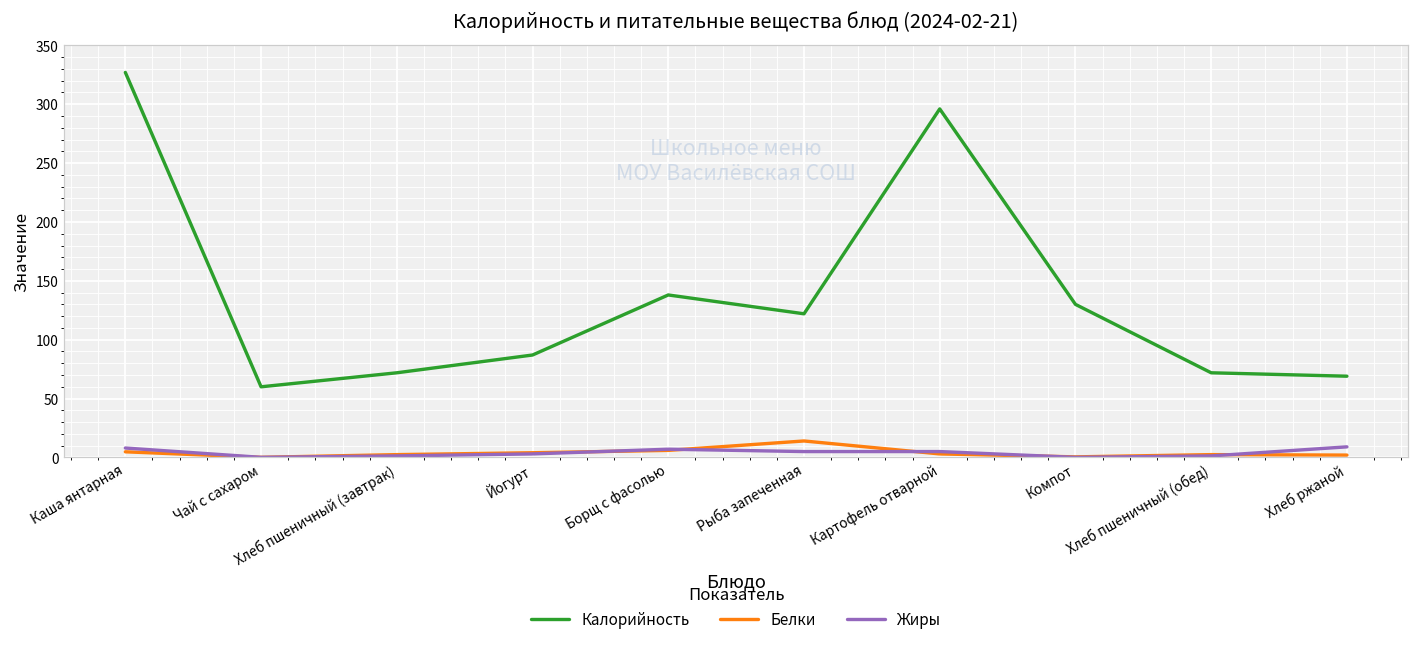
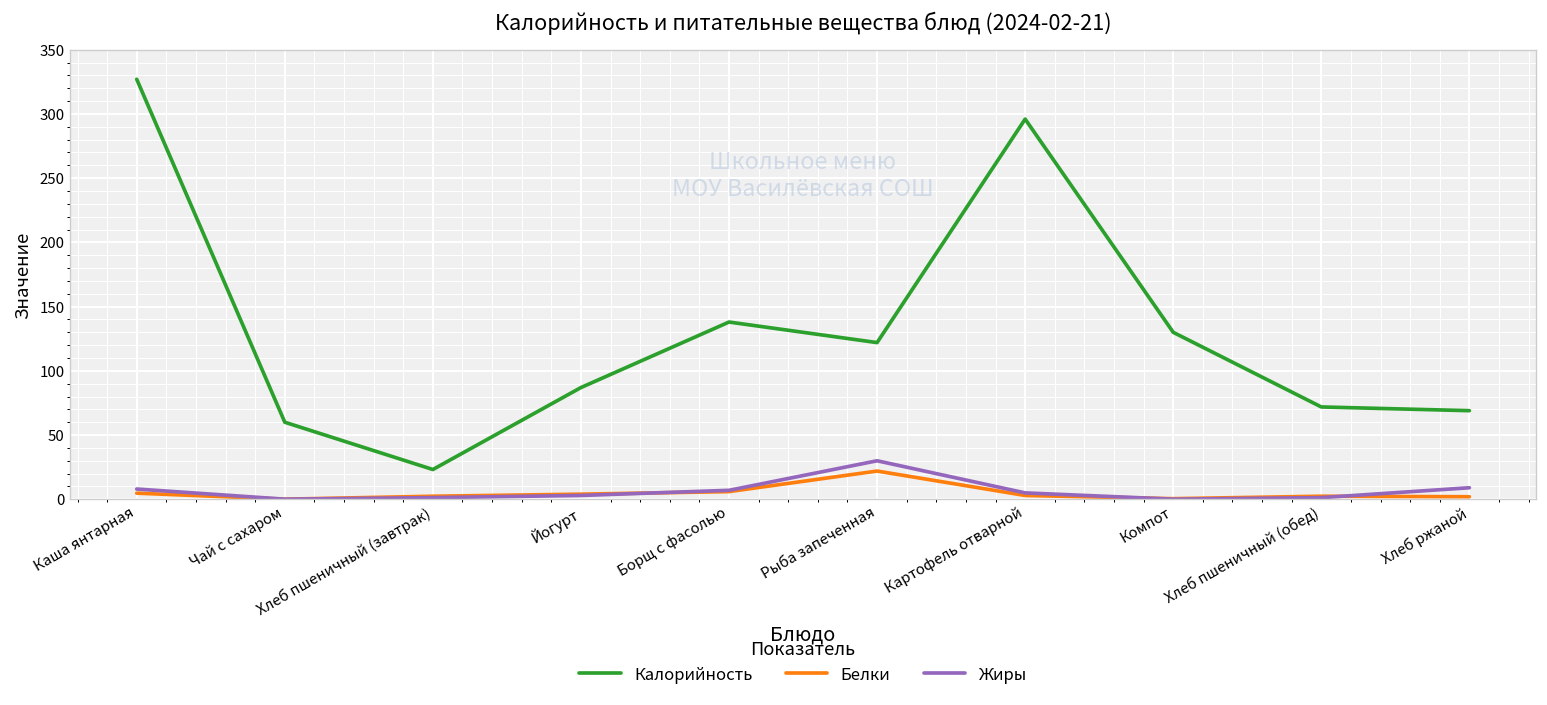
  {
    "Калорийность": {
      "Каша янтарная": 327,
      "Чай с сахаром": 60,
-     "Хлеб пшеничный (завтрак)": 72,
+     "Хлеб пшеничный (завтрак)": 23,
      "Йогурт": 87,
      "Борщ с фасолью": 138,
      "Рыба запеченная": 122,
      "Картофель отварной": 296,
      "Компот": 130,
      "Хлеб пшеничный (обед)": 72,
      "Хлеб ржаной": 69
    },
    "Белки": {
      "Каша янтарная": 5,
-     "Рыба запеченная": 14,
+     "Рыба запеченная": 22,
      "Хлеб ржаной": 2
    },
    "Жиры": {
      "Каша янтарная": 8,
-     "Рыба запеченная": 5,
+     "Рыба запеченная": 30,
      "Хлеб ржаной": 9
    }
  }
